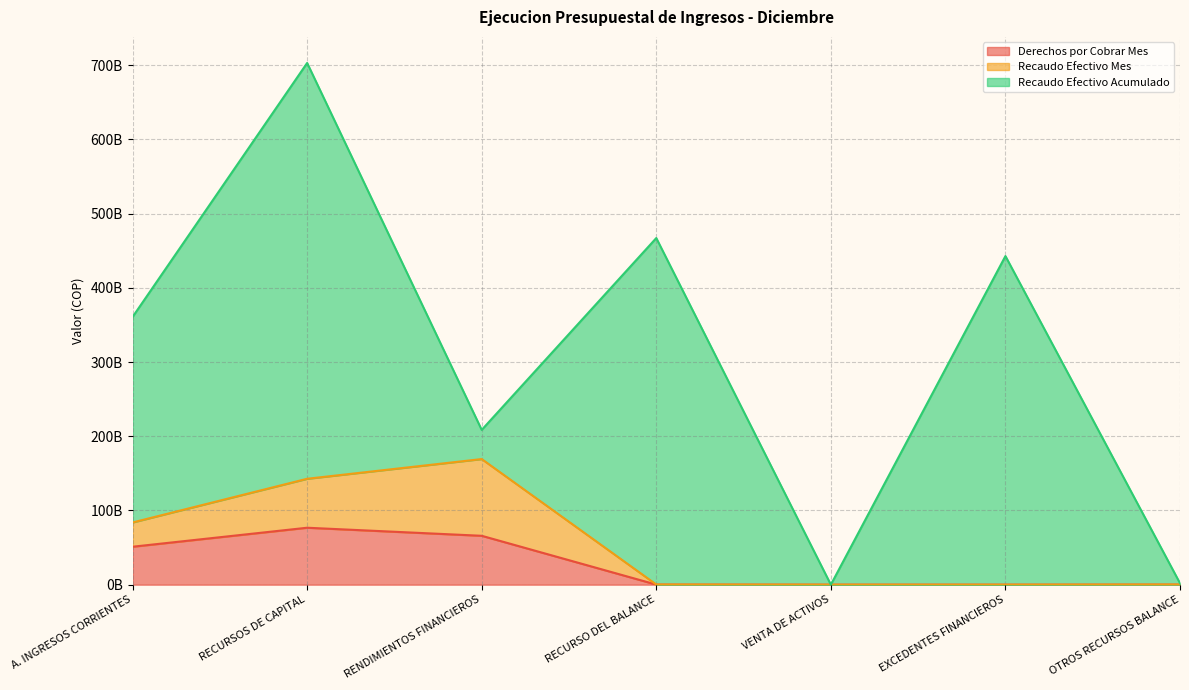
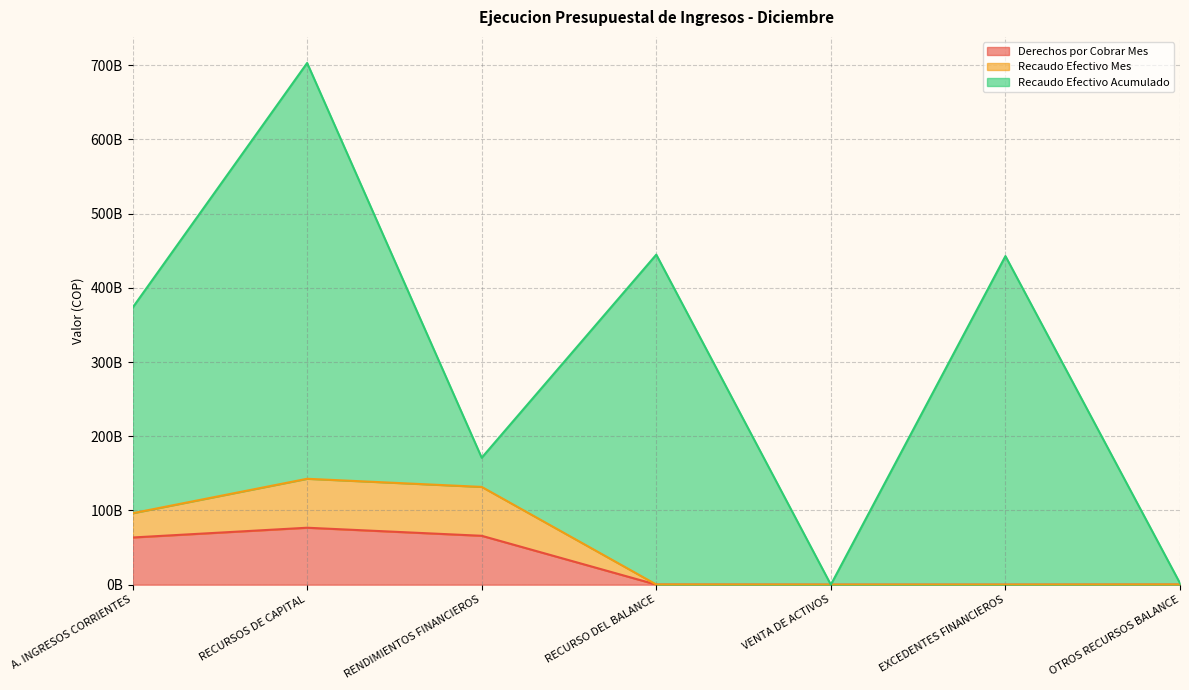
  {
    "Derechos por Cobrar Mes": {
-     "A. INGRESOS CORRIENTES": 50000000000,
+     "A. INGRESOS CORRIENTES": 60000000000,
      "RECURSOS DE CAPITAL": 80000000000,
      "RENDIMIENTOS FINANCIEROS": 70000000000
    },
    "Recaudo Efectivo Mes": {
      "A. INGRESOS CORRIENTES": 30000000000,
      "RECURSOS DE CAPITAL": 70000000000,
-     "RENDIMIENTOS FINANCIEROS": 100000000000
+     "RENDIMIENTOS FINANCIEROS": 70000000000
    },
    "Recaudo Efectivo Acumulado": {
      "A. INGRESOS CORRIENTES": 280000000000,
      "RECURSOS DE CAPITAL": 560000000000,
      "RENDIMIENTOS FINANCIEROS": 40000000000,
-     "RECURSO DEL BALANCE": 470000000000,
+     "RECURSO DEL BALANCE": 440000000000,
      "EXCEDENTES FINANCIEROS": 440000000000
    }
  }
